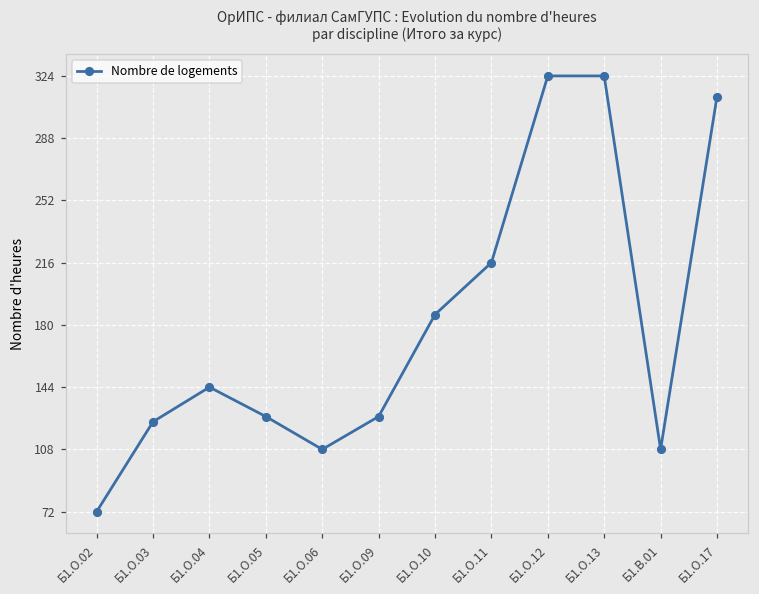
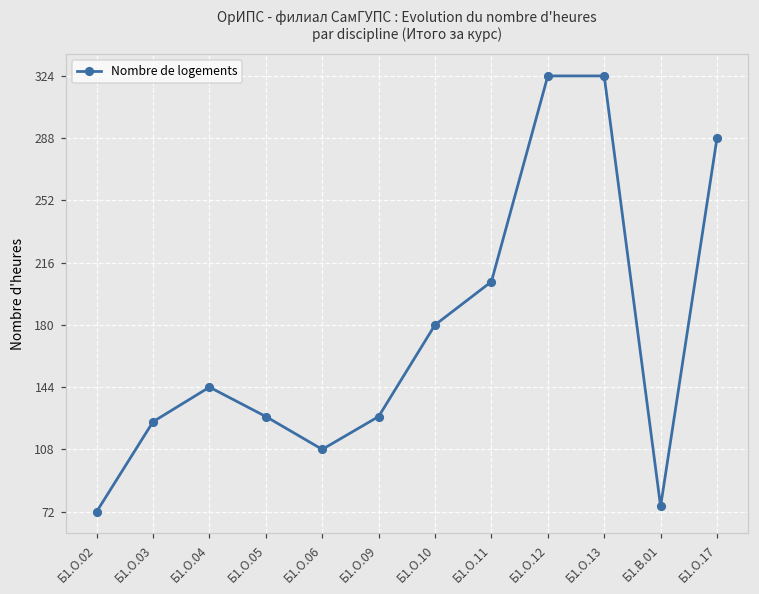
  {
    "Б1.О.02": 72,
    "Б1.О.03": 124,
    "Б1.О.04": 144,
    "Б1.О.05": 127,
    "Б1.О.06": 108,
    "Б1.О.09": 127,
-   "Б1.О.10": 186,
-   "Б1.О.11": 216,
+   "Б1.О.10": 180,
+   "Б1.О.11": 205,
    "Б1.О.12": 324,
    "Б1.О.13": 324,
-   "Б1.В.01": 108,
-   "Б1.О.17": 312
+   "Б1.В.01": 75,
+   "Б1.О.17": 288
  }
